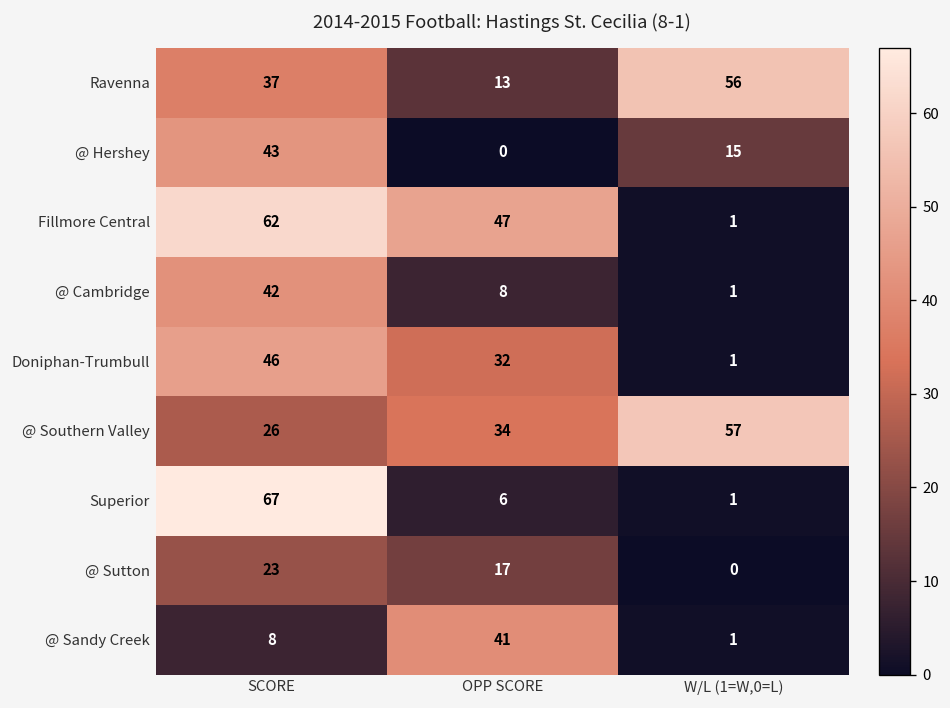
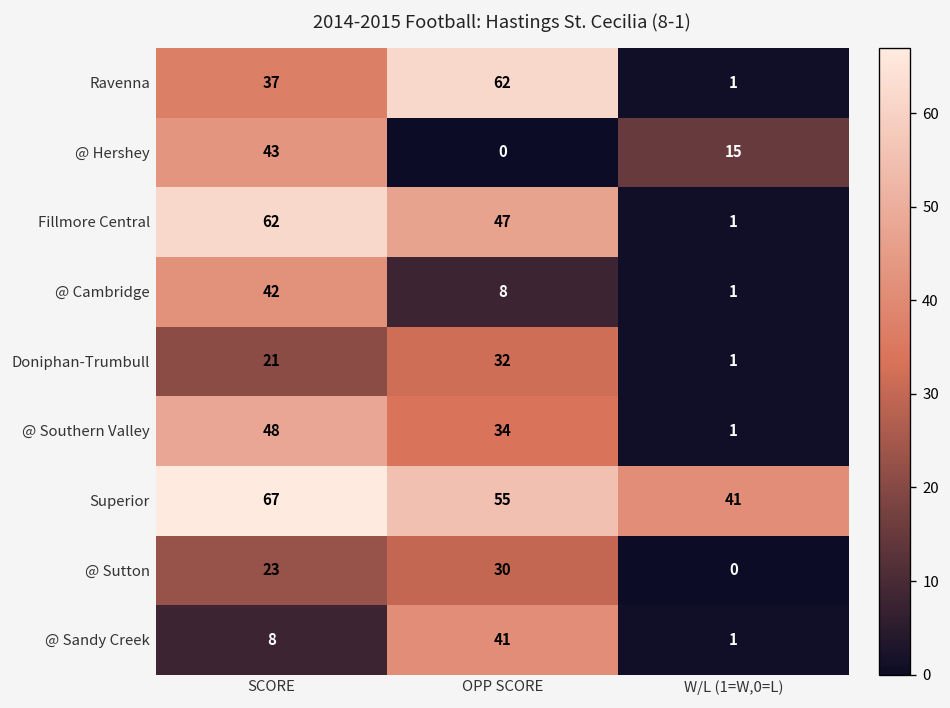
  {
    "Ravenna": {
      "SCORE": 37,
-     "OPP SCORE": 13,
-     "W/L (1=W,0=L)": 56
+     "OPP SCORE": 62,
+     "W/L (1=W,0=L)": 1
    },
    "@ Hershey": {
      "SCORE": 43,
      "OPP SCORE": 0,
      "W/L (1=W,0=L)": 15
    },
    "Fillmore Central": {
      "SCORE": 62,
      "OPP SCORE": 47,
      "W/L (1=W,0=L)": 1
    },
    "@ Cambridge": {
      "SCORE": 42,
      "OPP SCORE": 8,
      "W/L (1=W,0=L)": 1
    },
    "Doniphan-Trumbull": {
-     "SCORE": 46,
+     "SCORE": 21,
      "OPP SCORE": 32,
      "W/L (1=W,0=L)": 1
    },
    "@ Southern Valley": {
-     "SCORE": 26,
+     "SCORE": 48,
      "OPP SCORE": 34,
-     "W/L (1=W,0=L)": 57
+     "W/L (1=W,0=L)": 1
    },
    "Superior": {
      "SCORE": 67,
-     "OPP SCORE": 6,
-     "W/L (1=W,0=L)": 1
+     "OPP SCORE": 55,
+     "W/L (1=W,0=L)": 41
    },
    "@ Sutton": {
      "SCORE": 23,
-     "OPP SCORE": 17,
+     "OPP SCORE": 30,
      "W/L (1=W,0=L)": 0
    },
    "@ Sandy Creek": {
      "SCORE": 8,
      "OPP SCORE": 41,
      "W/L (1=W,0=L)": 1
    }
  }
